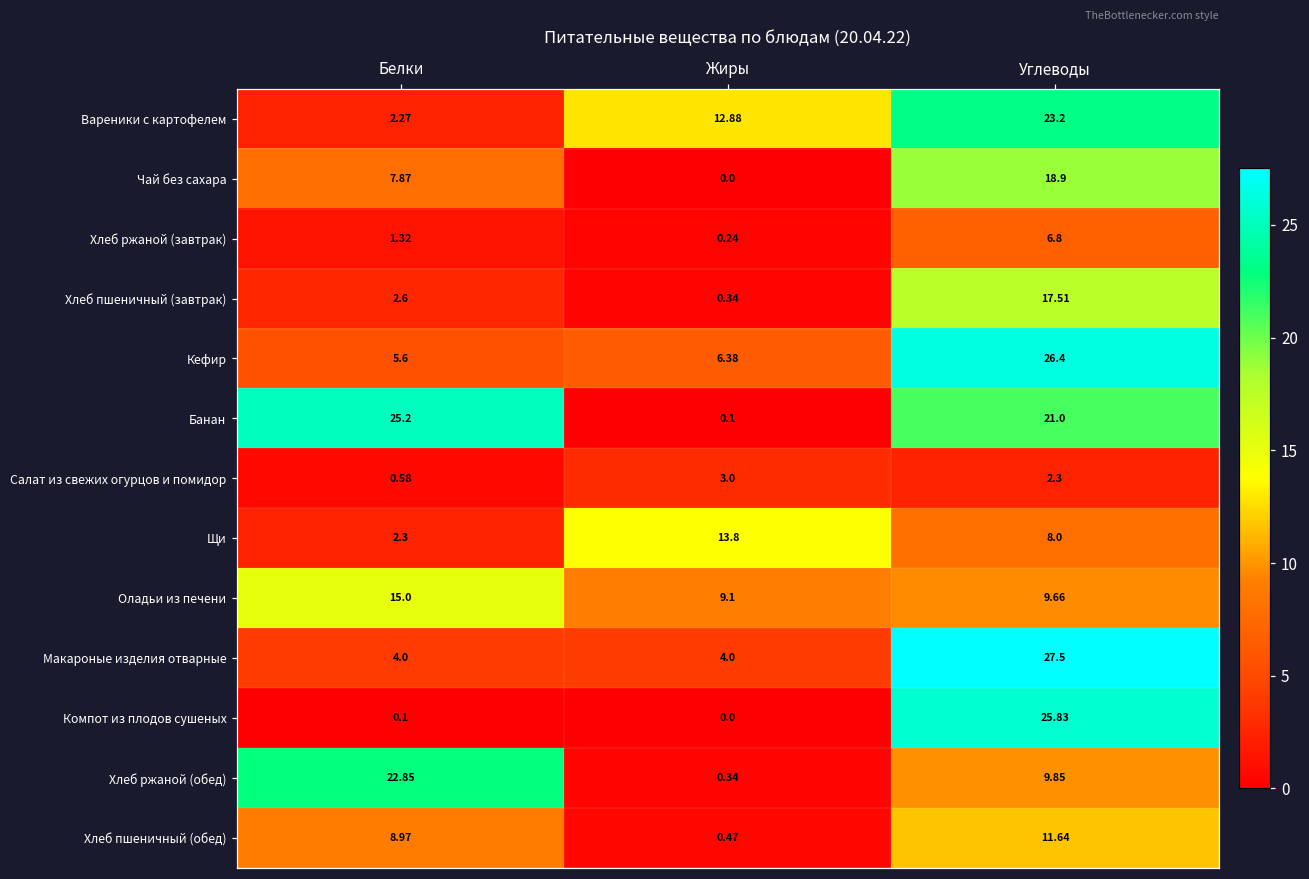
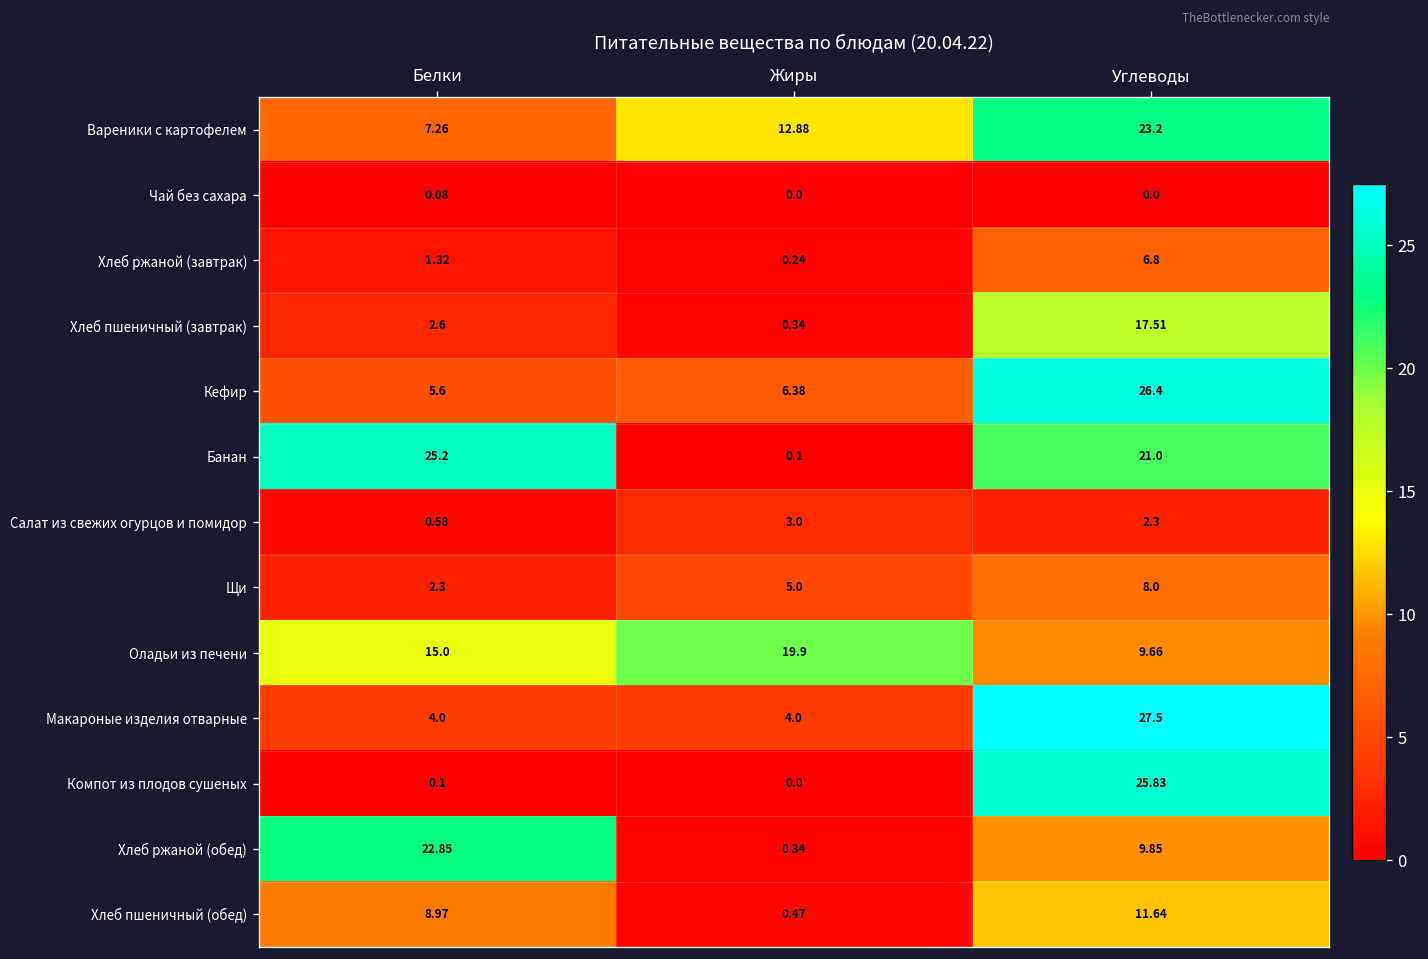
  {
    "Вареники с картофелем": {
-     "Белки": 2.27,
+     "Белки": 7.26,
      "Жиры": 12.88,
      "Углеводы": 23.2
    },
    "Чай без сахара": {
-     "Белки": 7.87,
+     "Белки": 0.08,
      "Жиры": 0.0,
-     "Углеводы": 18.9
+     "Углеводы": 0.0
    },
    "Хлеб ржаной (завтрак)": {
      "Белки": 1.32,
      "Жиры": 0.24,
      "Углеводы": 6.8
    },
    "Хлеб пшеничный (завтрак)": {
      "Белки": 2.6,
      "Жиры": 0.34,
      "Углеводы": 17.51
    },
    "Кефир": {
      "Белки": 5.6,
      "Жиры": 6.38,
      "Углеводы": 26.4
    },
    "Банан": {
      "Белки": 25.2,
      "Жиры": 0.1,
      "Углеводы": 21.0
    },
    "Салат из свежих огурцов и помидор": {
      "Белки": 0.58,
      "Жиры": 3.0,
      "Углеводы": 2.3
    },
    "Щи": {
      "Белки": 2.3,
-     "Жиры": 13.8,
+     "Жиры": 5.0,
      "Углеводы": 8.0
    },
    "Оладьи из печени": {
      "Белки": 15.0,
-     "Жиры": 9.1,
+     "Жиры": 19.9,
      "Углеводы": 9.66
    },
    "Макароные изделия отварные": {
      "Белки": 4.0,
      "Жиры": 4.0,
      "Углеводы": 27.5
    },
    "Компот из плодов сушеных": {
      "Белки": 0.1,
      "Жиры": 0.0,
      "Углеводы": 25.83
    },
    "Хлеб ржаной (обед)": {
      "Белки": 22.85,
      "Жиры": 0.34,
      "Углеводы": 9.85
    },
    "Хлеб пшеничный (обед)": {
      "Белки": 8.97,
      "Жиры": 0.47,
      "Углеводы": 11.64
    }
  }
